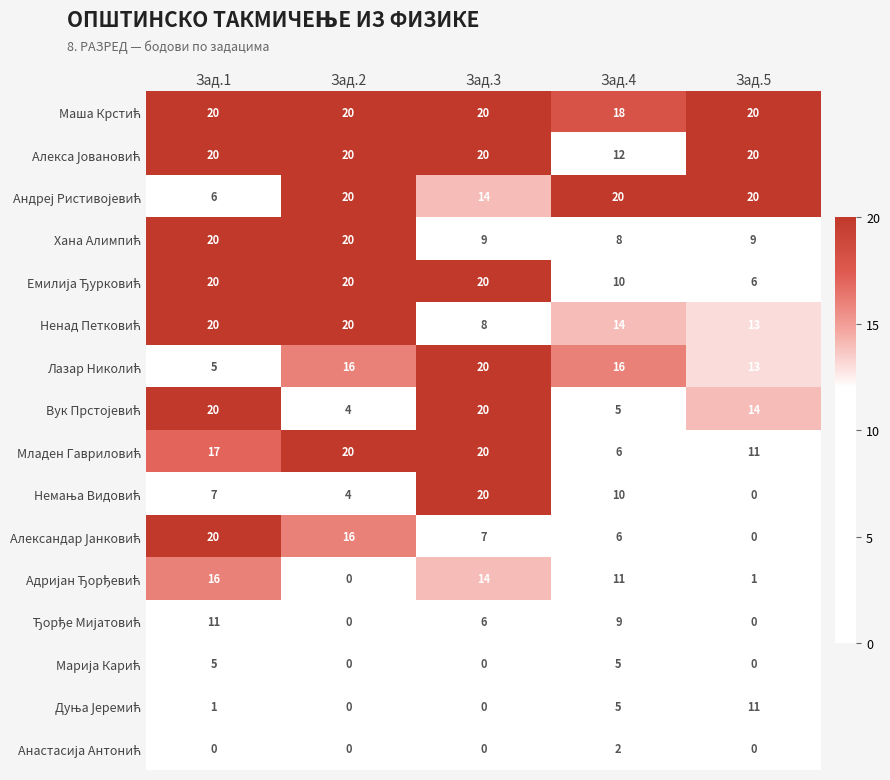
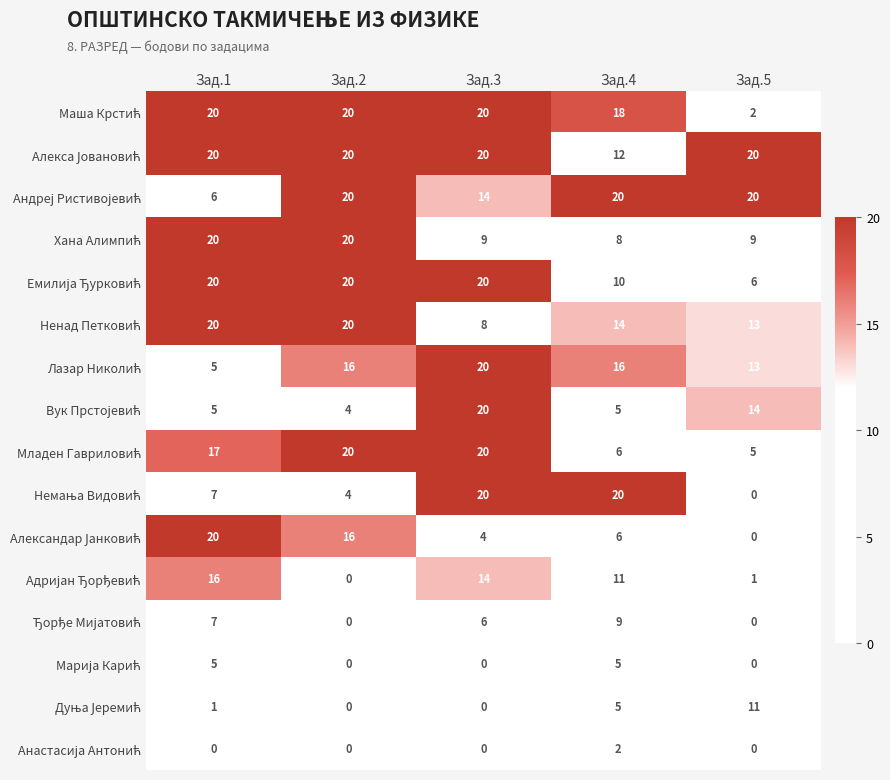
  {
    "Маша Крстић": {
      "Зад.1": 20,
      "Зад.2": 20,
      "Зад.3": 20,
      "Зад.4": 18,
-     "Зад.5": 20
+     "Зад.5": 2
    },
    "Алекса Јовановић": {
      "Зад.1": 20,
      "Зад.2": 20,
      "Зад.3": 20,
      "Зад.4": 12,
      "Зад.5": 20
    },
    "Андреј Ристивојевић": {
      "Зад.1": 6,
      "Зад.2": 20,
      "Зад.3": 14,
      "Зад.4": 20,
      "Зад.5": 20
    },
    "Хана Алимпић": {
      "Зад.1": 20,
      "Зад.2": 20,
      "Зад.3": 9,
      "Зад.4": 8,
      "Зад.5": 9
    },
    "Емилија Ђурковић": {
      "Зад.1": 20,
      "Зад.2": 20,
      "Зад.3": 20,
      "Зад.4": 10,
      "Зад.5": 6
    },
    "Ненад Петковић": {
      "Зад.1": 20,
      "Зад.2": 20,
      "Зад.3": 8,
      "Зад.4": 14
    },
    "Лазар Николић": {
      "Зад.1": 5,
      "Зад.2": 16,
      "Зад.3": 20,
      "Зад.4": 16
    },
    "Вук Прстојевић": {
-     "Зад.1": 20,
+     "Зад.1": 5,
      "Зад.2": 4,
      "Зад.3": 20,
      "Зад.4": 5,
      "Зад.5": 14
    },
    "Младен Гавриловић": {
      "Зад.1": 17,
      "Зад.2": 20,
      "Зад.3": 20,
      "Зад.4": 6,
-     "Зад.5": 11
+     "Зад.5": 5
    },
    "Немања Видовић": {
      "Зад.1": 7,
      "Зад.2": 4,
      "Зад.3": 20,
-     "Зад.4": 10,
+     "Зад.4": 20,
      "Зад.5": 0
    },
    "Александар Јанковић": {
      "Зад.1": 20,
      "Зад.2": 16,
-     "Зад.3": 7,
+     "Зад.3": 4,
      "Зад.4": 6,
      "Зад.5": 0
    },
    "Адријан Ђорђевић": {
      "Зад.1": 16,
      "Зад.2": 0,
      "Зад.3": 14,
      "Зад.4": 11,
      "Зад.5": 1
    },
    "Ђорђе Мијатовић": {
-     "Зад.1": 11,
+     "Зад.1": 7,
      "Зад.2": 0,
      "Зад.3": 6,
      "Зад.4": 9,
      "Зад.5": 0
    },
    "Марија Карић": {
      "Зад.1": 5,
      "Зад.2": 0,
      "Зад.3": 0,
      "Зад.4": 5,
      "Зад.5": 0
    },
    "Дуња Јеремић": {
      "Зад.1": 1,
      "Зад.2": 0,
      "Зад.3": 0,
      "Зад.4": 5,
      "Зад.5": 11
    },
    "Анастасија Антонић": {
      "Зад.1": 0,
      "Зад.2": 0,
      "Зад.3": 0,
      "Зад.4": 2,
      "Зад.5": 0
    }
  }
